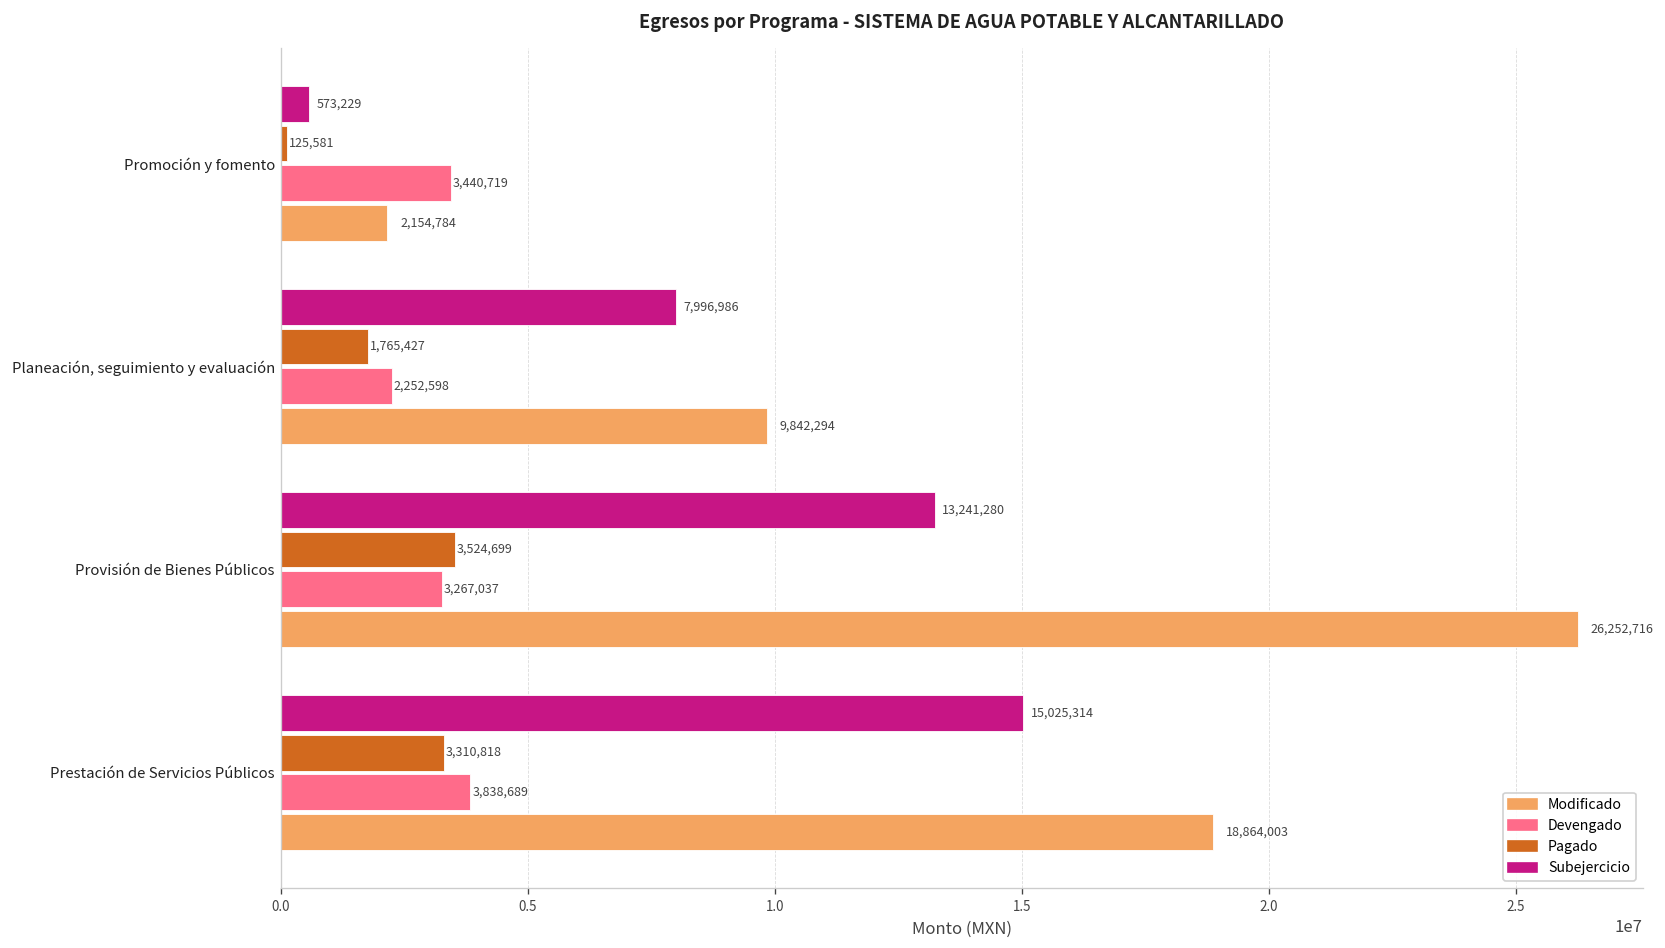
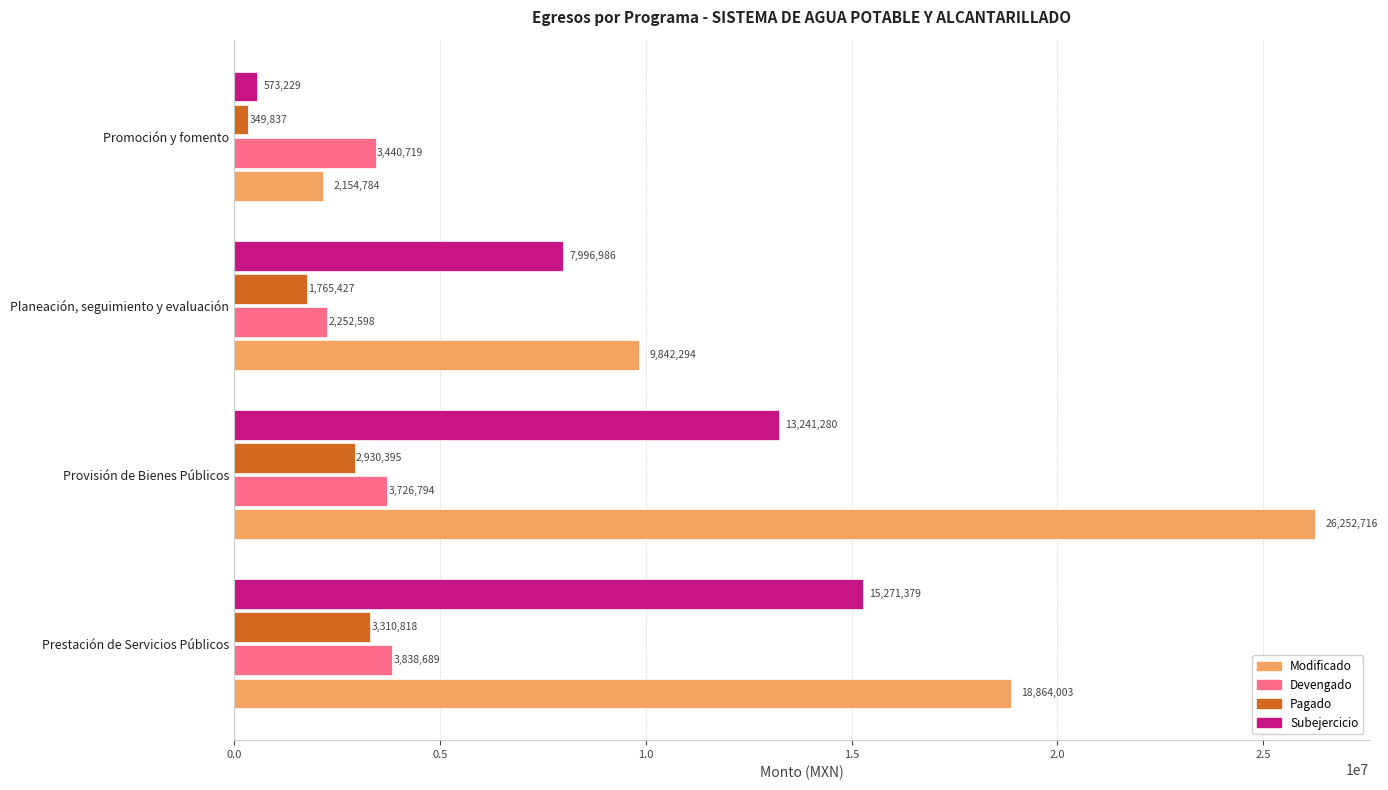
  {
    "Modificado": {
      "Promoción y fomento": "2,154,784",
      "Planeación, seguimiento y evaluación": "9,842,294",
      "Provisión de Bienes Públicos": "26,252,716",
      "Prestación de Servicios Públicos": "18,864,003"
    },
    "Devengado": {
      "Promoción y fomento": "3,440,719",
      "Planeación, seguimiento y evaluación": "2,252,598",
-     "Provisión de Bienes Públicos": "3,267,037",
+     "Provisión de Bienes Públicos": "3,726,794",
      "Prestación de Servicios Públicos": "3,838,689"
    },
    "Pagado": {
-     "Promoción y fomento": "125,581",
+     "Promoción y fomento": "349,837",
      "Planeación, seguimiento y evaluación": "1,765,427",
-     "Provisión de Bienes Públicos": "3,524,699",
+     "Provisión de Bienes Públicos": "2,930,395",
      "Prestación de Servicios Públicos": "3,310,818"
    },
    "Subejercicio": {
      "Promoción y fomento": "573,229",
      "Planeación, seguimiento y evaluación": "7,996,986",
      "Provisión de Bienes Públicos": "13,241,280",
-     "Prestación de Servicios Públicos": "15,025,314"
+     "Prestación de Servicios Públicos": "15,271,379"
    }
  }
